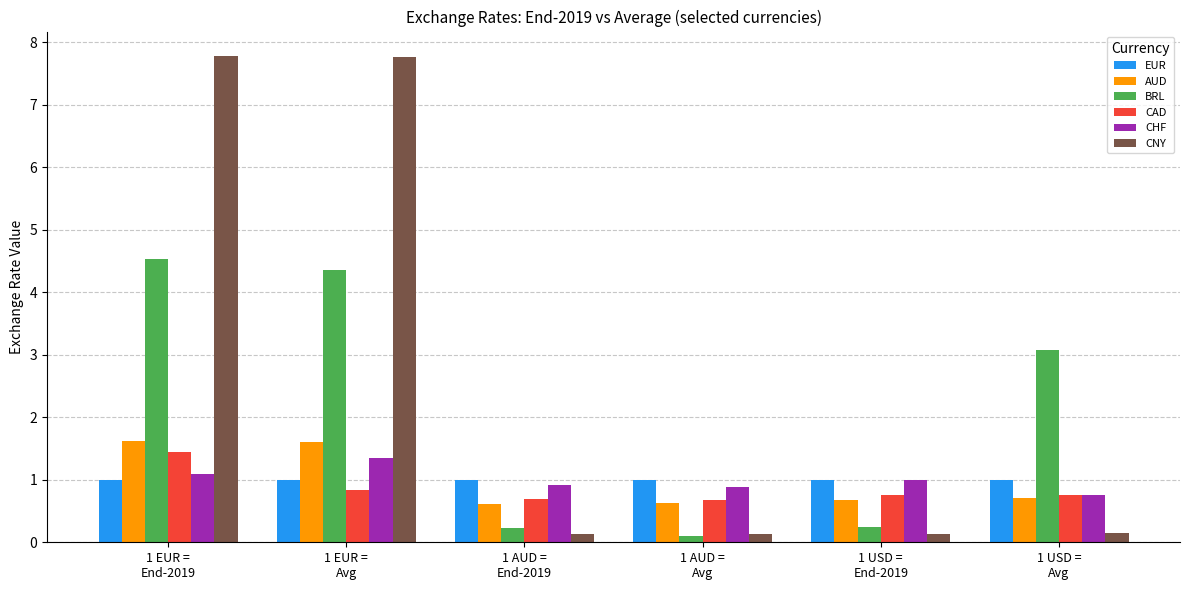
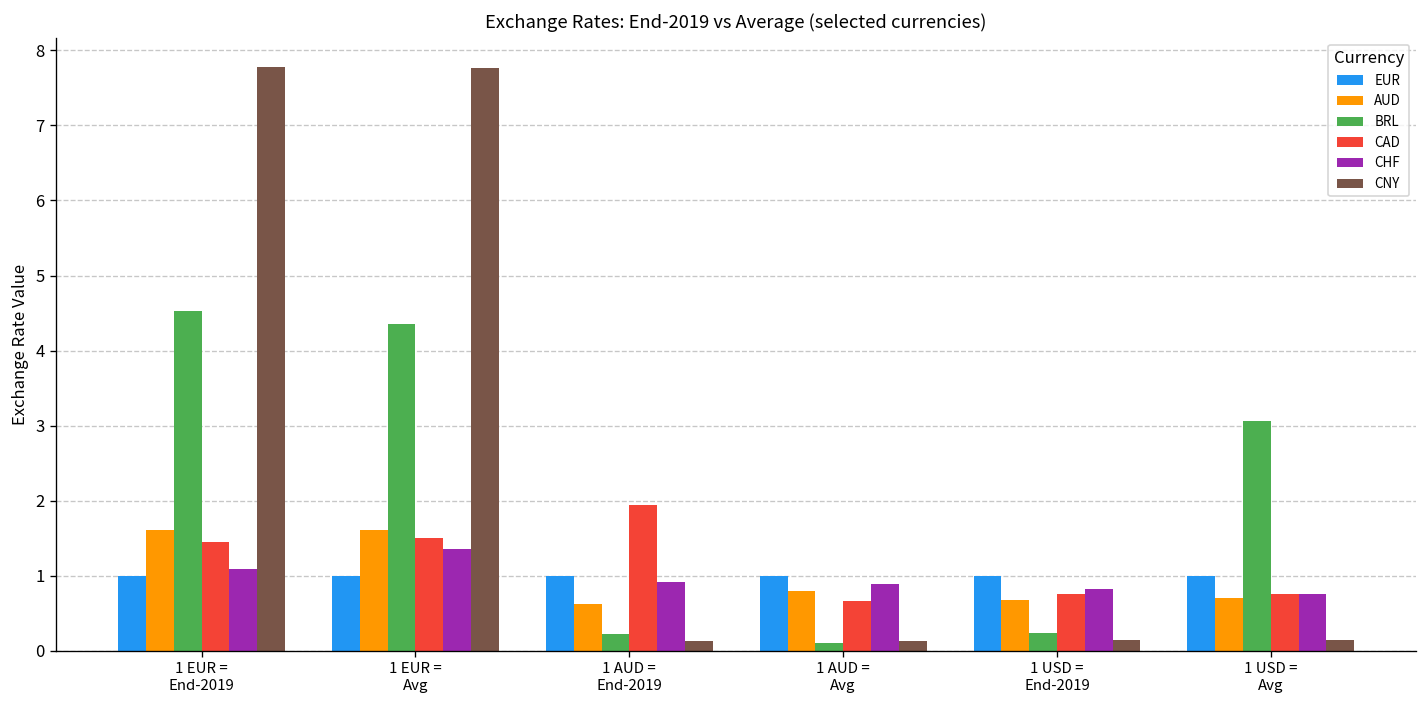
  {
    "EUR": {
      "1 EUR = End-2019": 1.0,
      "1 EUR = Avg": 1.0,
      "1 AUD = End-2019": 1.0,
      "1 AUD = Avg": 1.0,
      "1 USD = End-2019": 1.0,
      "1 USD = Avg": 1.0
    },
    "AUD": {
      "1 EUR = End-2019": 1.6,
      "1 EUR = Avg": 1.6,
      "1 AUD = End-2019": 0.6,
-     "1 AUD = Avg": 0.6,
+     "1 AUD = Avg": 0.8,
      "1 USD = End-2019": 0.7,
      "1 USD = Avg": 0.7
    },
    "BRL": {
      "1 EUR = End-2019": 4.5,
      "1 EUR = Avg": 4.4,
      "1 AUD = End-2019": 0.2,
      "1 AUD = Avg": 0.1,
      "1 USD = End-2019": 0.2,
      "1 USD = Avg": 3.1
    },
    "CAD": {
      "1 EUR = End-2019": 1.4,
-     "1 EUR = Avg": 0.8,
-     "1 AUD = End-2019": 0.7,
+     "1 EUR = Avg": 1.5,
+     "1 AUD = End-2019": 1.9,
      "1 AUD = Avg": 0.7,
      "1 USD = End-2019": 0.8,
      "1 USD = Avg": 0.8
    },
    "CHF": {
      "1 EUR = End-2019": 1.1,
      "1 EUR = Avg": 1.4,
      "1 AUD = End-2019": 0.9,
      "1 AUD = Avg": 0.9,
-     "1 USD = End-2019": 1.0,
+     "1 USD = End-2019": 0.8,
      "1 USD = Avg": 0.8
    },
    "CNY": {
      "1 EUR = End-2019": 7.8,
      "1 EUR = Avg": 7.8,
      "1 AUD = End-2019": 0.1,
      "1 AUD = Avg": 0.1,
      "1 USD = End-2019": 0.1,
      "1 USD = Avg": 0.1
    }
  }
